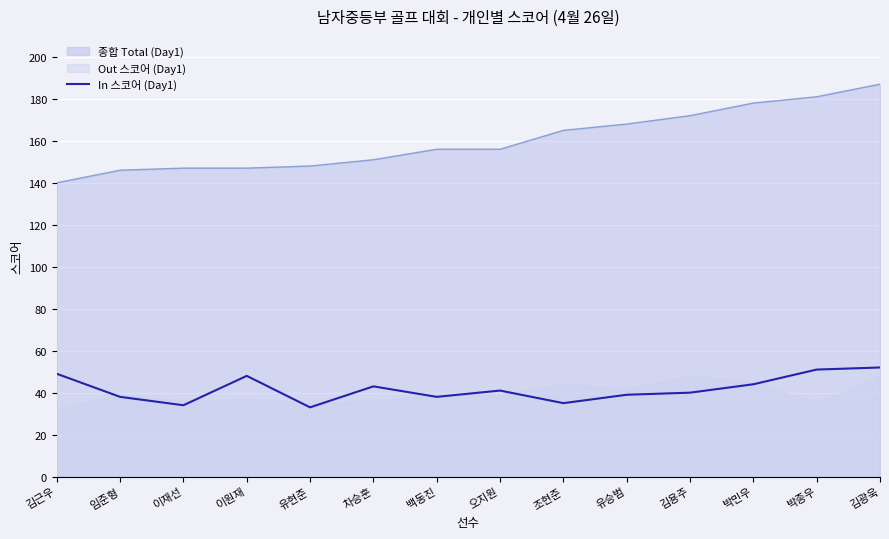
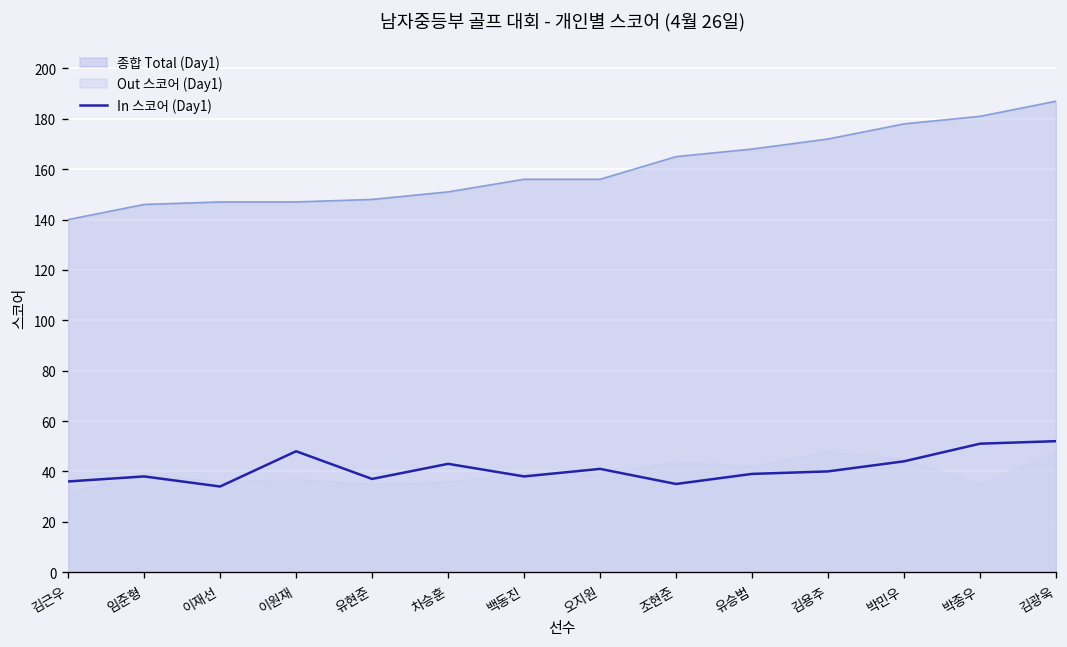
  {
    "In 스코어 (Day1)": {
-     "김근우": 49,
+     "김근우": 36,
      "이재선": 34,
      "이원재": 48,
-     "유현준": 33,
+     "유현준": 37,
      "차승훈": 43,
      "오지원": 41,
      "조현준": 35,
      "유승범": 39,
      "김용주": 40,
      "박종우": 51,
      "김광욱": 52
    }
  }
